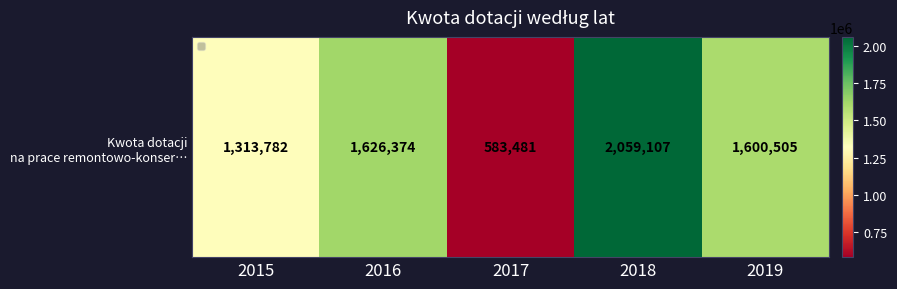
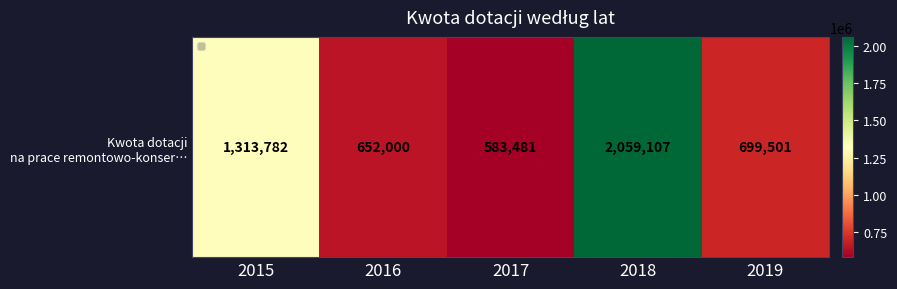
  {
    "Kwota dotacji na prace remontowo-konser…": {
      "2015": "1,313,782",
-     "2016": "1,626,374",
+     "2016": "652,000",
      "2017": "583,481",
      "2018": "2,059,107",
-     "2019": "1,600,505"
+     "2019": "699,501"
    }
  }
